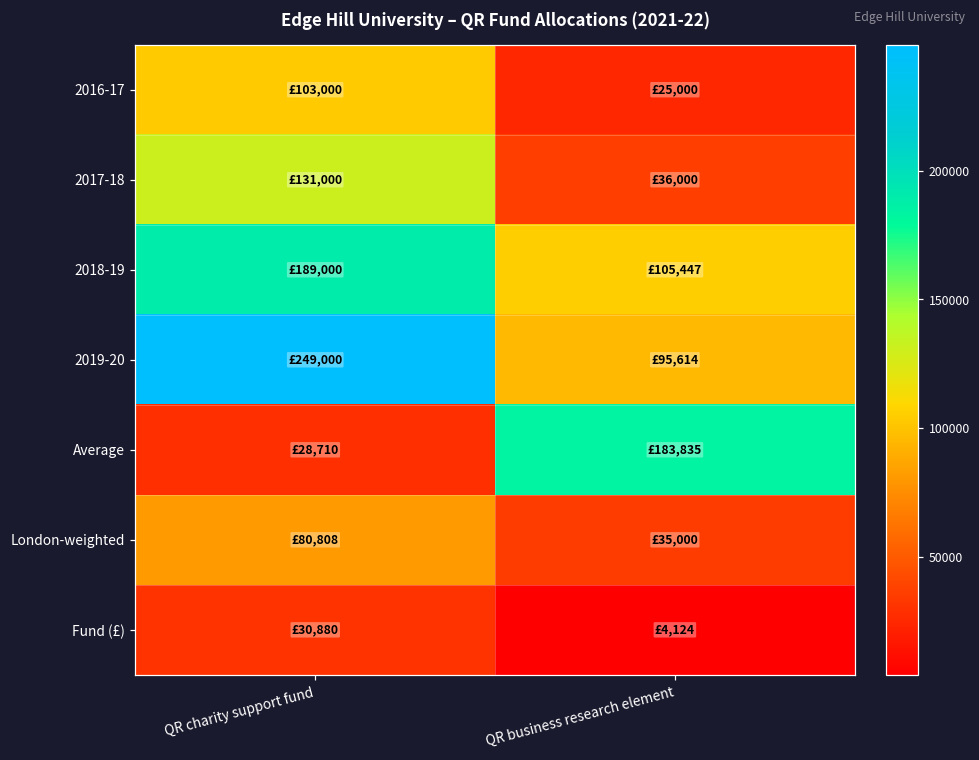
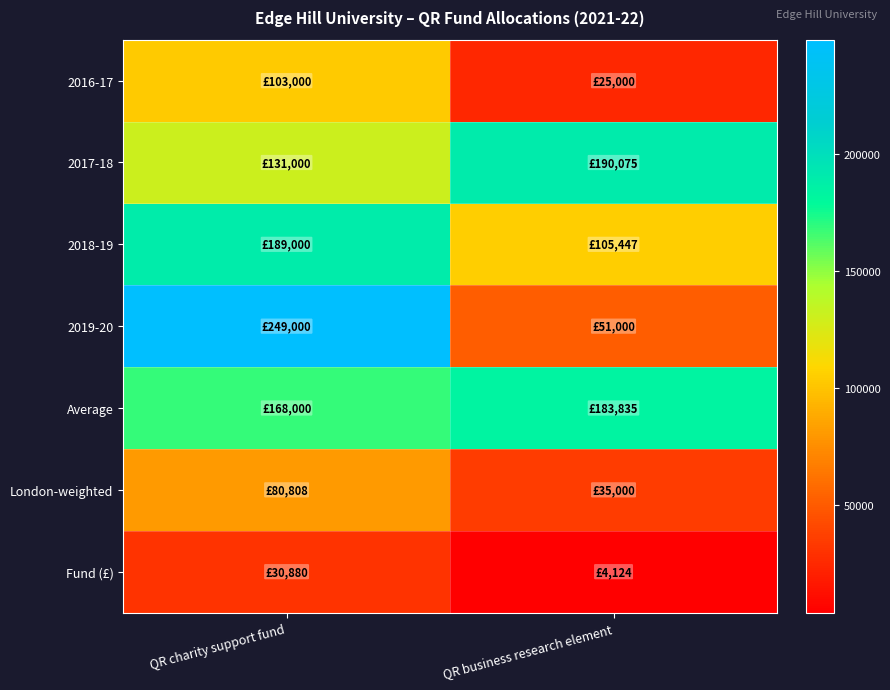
  {
    "2017-18": {
-     "QR business research element": "£36,000"
+     "QR business research element": "£190,075"
    },
    "2019-20": {
-     "QR business research element": "£95,614"
+     "QR business research element": "£51,000"
    },
    "Average": {
-     "QR charity support fund": "£28,710"
+     "QR charity support fund": "£168,000"
    }
  }
